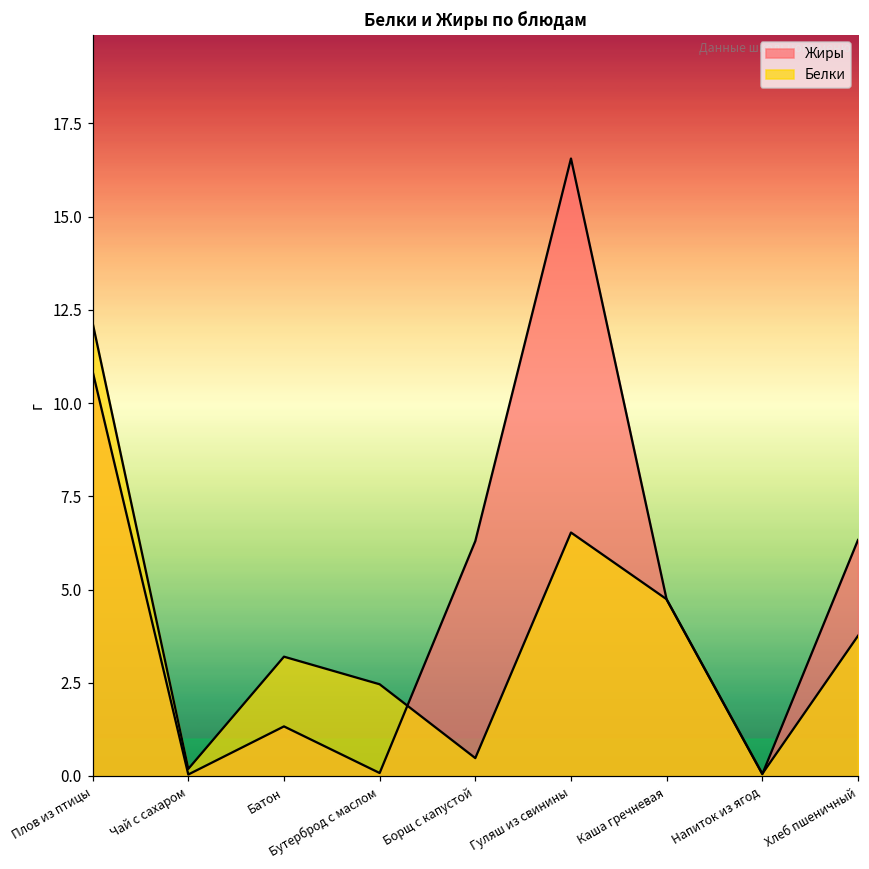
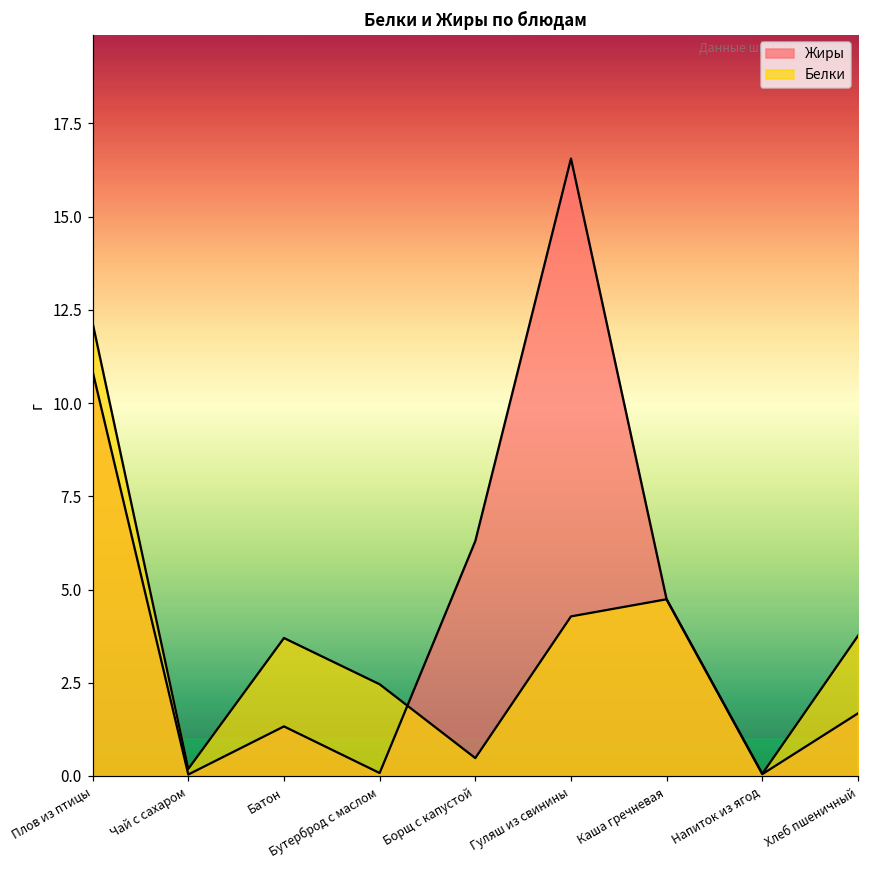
  {
    "Жиры": {
      "Плов из птицы": 10.9,
      "Чай с сахаром": 0.0,
      "Батон": 1.3,
      "Бутерброд с маслом": 0.1,
      "Борщ с капустой": 6.3,
      "Гуляш из свинины": 16.6,
-     "Хлеб пшеничный": 6.3
+     "Хлеб пшеничный": 1.7
    },
    "Белки": {
      "Плов из птицы": 12.2,
      "Чай с сахаром": 0.2,
-     "Батон": 3.2,
+     "Батон": 3.7,
      "Бутерброд с маслом": 2.5,
      "Борщ с капустой": 0.5,
-     "Гуляш из свинины": 6.5,
+     "Гуляш из свинины": 4.3,
      "Хлеб пшеничный": 3.8
    }
  }
